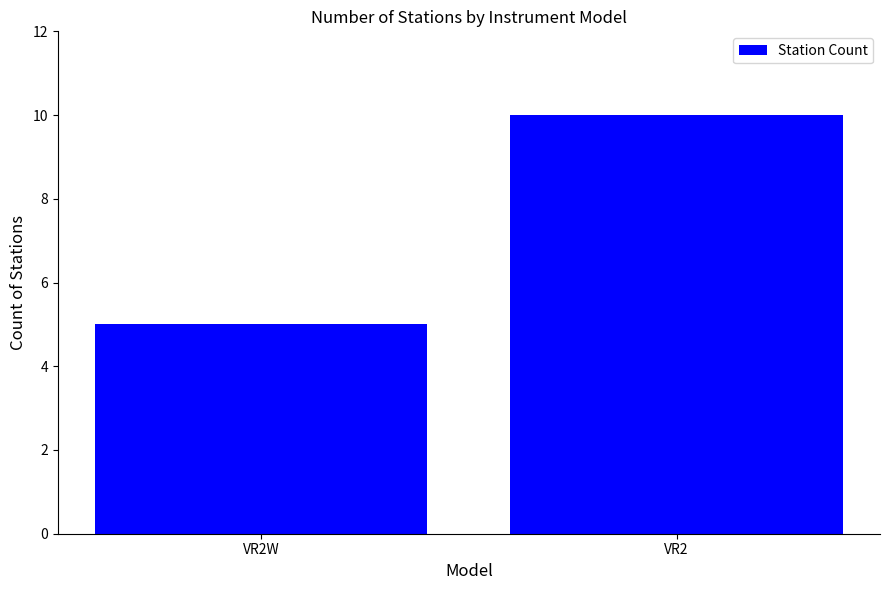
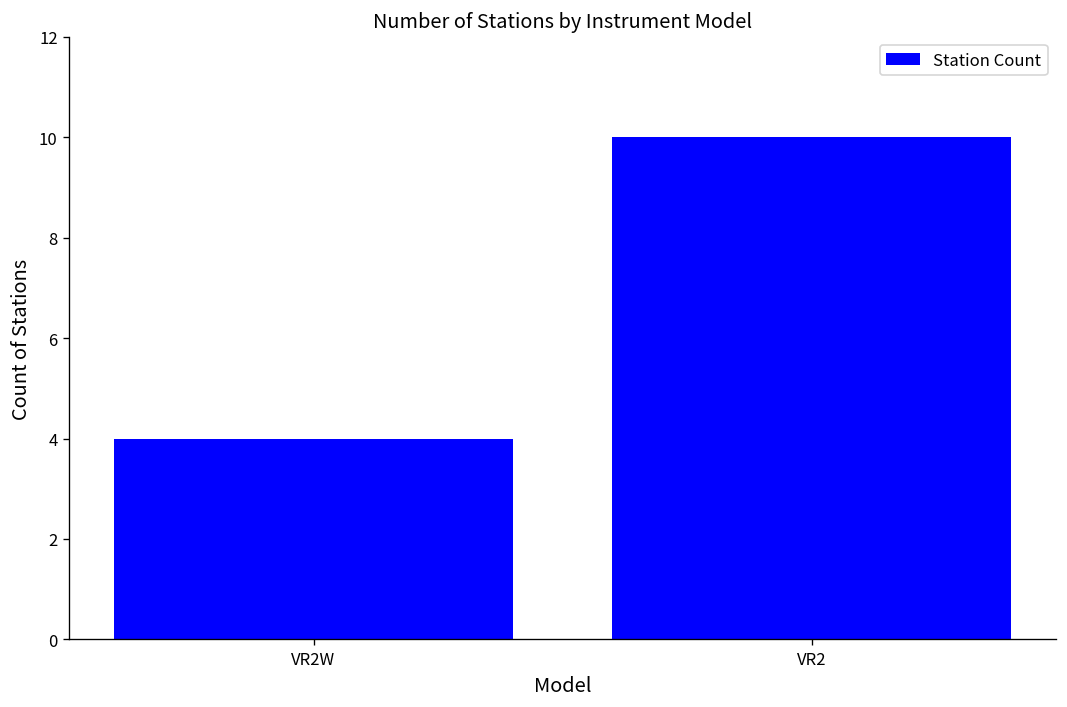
  {
-   "VR2W": 5,
+   "VR2W": 4,
    "VR2": 10
  }
